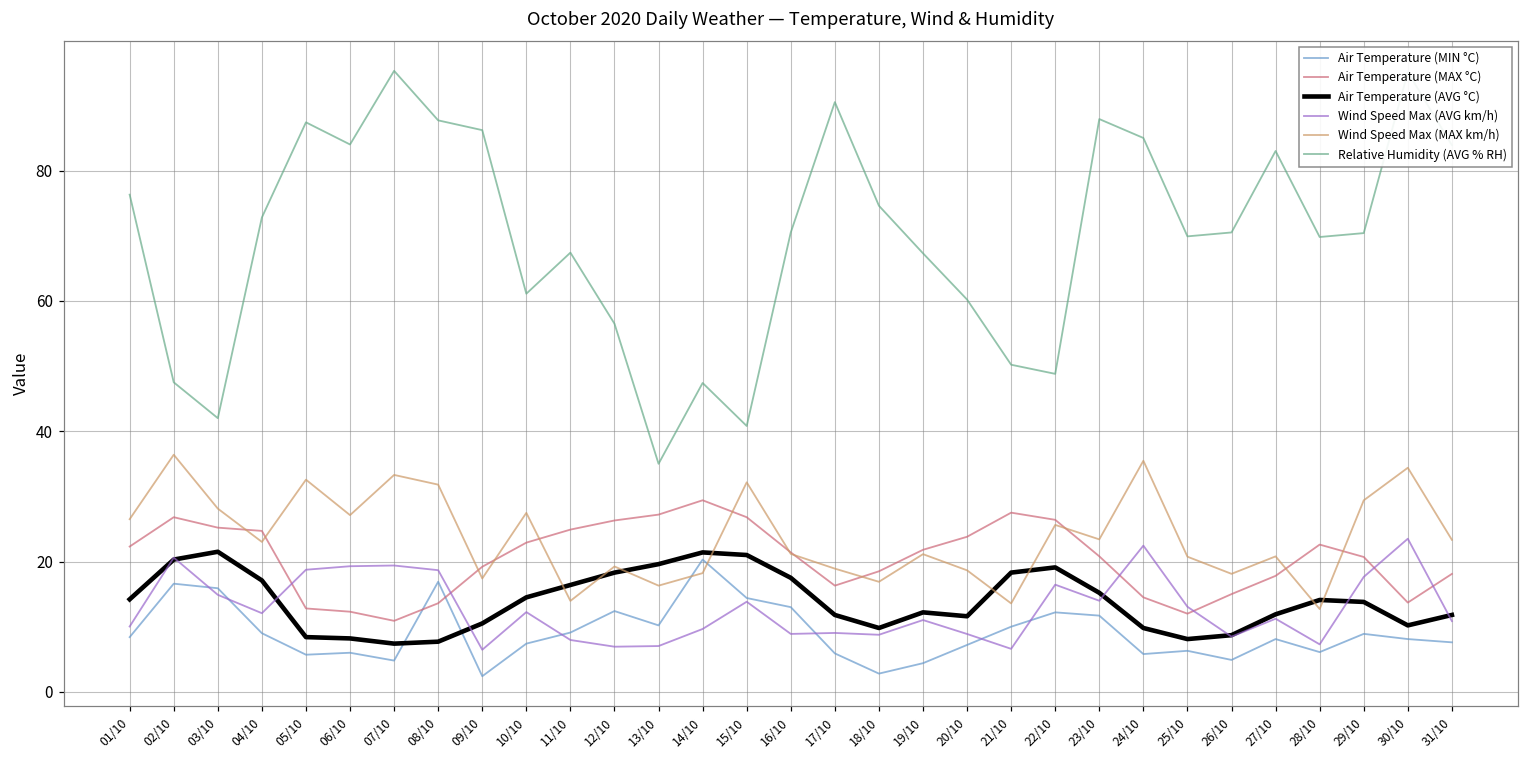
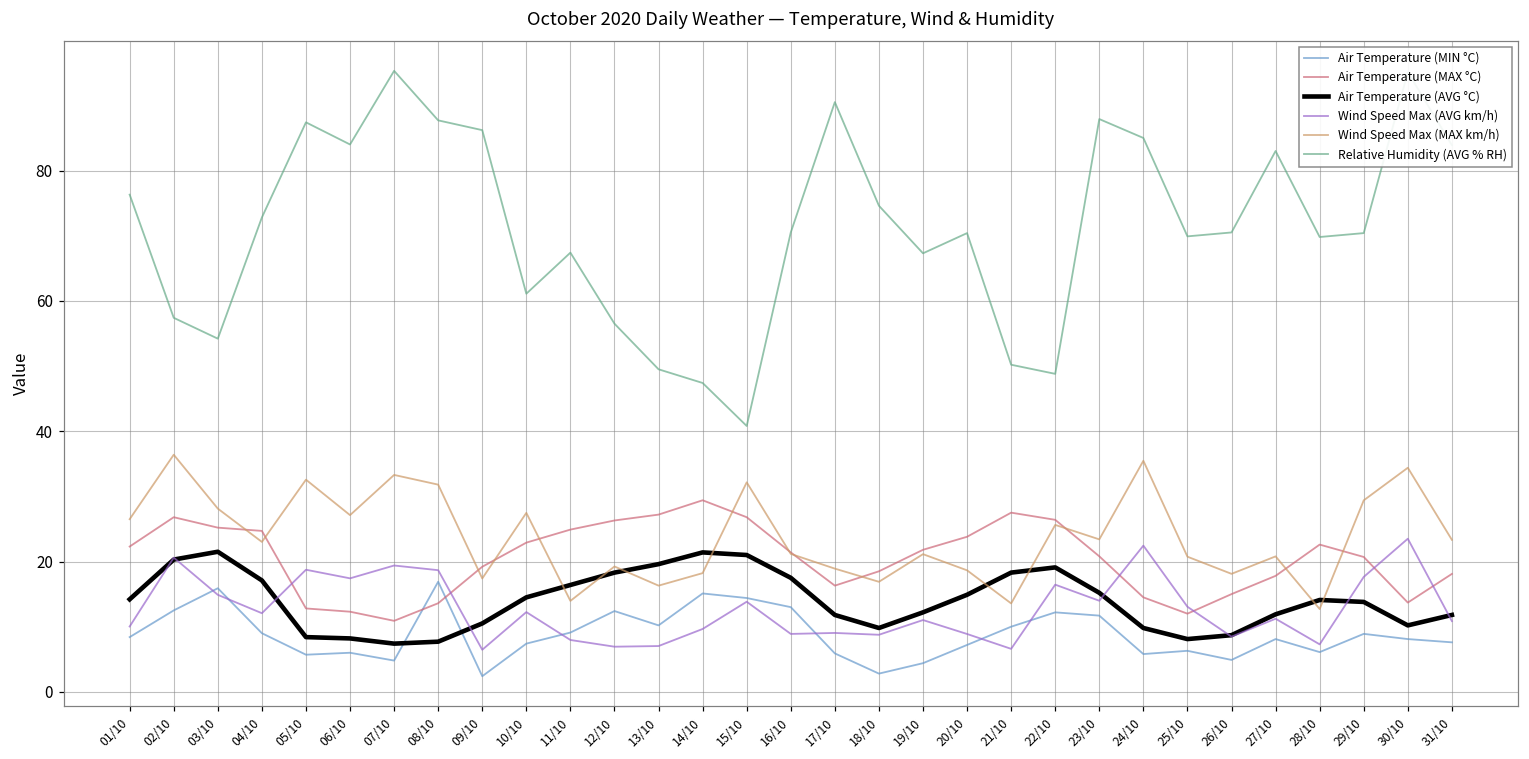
  {
    "Air Temperature (MIN °C)": {
      "01/10": 8,
-     "02/10": 17,
+     "02/10": 13,
      "03/10": 16,
      "04/10": 9,
      "05/10": 6,
      "06/10": 6,
      "07/10": 5,
      "08/10": 17,
      "09/10": 2,
      "10/10": 7,
      "11/10": 9,
      "12/10": 12,
      "13/10": 10,
-     "14/10": 20,
+     "14/10": 15,
      "15/10": 14,
      "16/10": 13,
      "17/10": 6,
      "18/10": 3,
      "19/10": 4,
      "20/10": 7,
      "21/10": 10,
      "22/10": 12,
      "23/10": 12,
      "24/10": 6,
      "25/10": 6,
      "26/10": 5,
      "27/10": 8,
      "28/10": 6,
      "29/10": 9,
      "30/10": 8,
      "31/10": 8
    },
    "Air Temperature (AVG °C)": {
      "01/10": 14,
      "03/10": 22,
      "04/10": 17,
      "05/10": 8,
      "06/10": 8,
      "07/10": 7,
      "08/10": 8,
      "09/10": 11,
      "10/10": 15,
      "11/10": 16,
      "12/10": 18,
      "13/10": 20,
      "14/10": 21,
      "15/10": 21,
      "16/10": 18,
      "17/10": 12,
      "18/10": 10,
      "19/10": 12,
-     "20/10": 12,
+     "20/10": 15,
      "21/10": 18,
      "22/10": 19,
      "23/10": 15,
      "24/10": 10,
      "25/10": 8,
      "27/10": 12,
      "28/10": 14,
      "29/10": 14,
      "30/10": 10,
      "31/10": 12
    },
    "Wind Speed Max (AVG km/h)": {
      "01/10": 10,
      "03/10": 15,
      "04/10": 12,
      "05/10": 19,
-     "06/10": 19,
+     "06/10": 17,
      "07/10": 19,
      "08/10": 19,
      "09/10": 6,
      "10/10": 12,
      "11/10": 8,
      "12/10": 7,
      "13/10": 7,
      "14/10": 10,
      "15/10": 14,
      "16/10": 9,
      "17/10": 9,
      "18/10": 9,
      "19/10": 11,
      "20/10": 9,
      "21/10": 7,
      "22/10": 16,
      "23/10": 14,
      "24/10": 22,
      "25/10": 13,
      "27/10": 11,
      "28/10": 7,
      "29/10": 18,
      "30/10": 24,
      "31/10": 11
    },
    "Relative Humidity (AVG % RH)": {
      "01/10": 76,
-     "02/10": 48,
-     "03/10": 42,
+     "02/10": 57,
+     "03/10": 54,
      "04/10": 73,
      "05/10": 87,
      "06/10": 84,
      "07/10": 95,
      "08/10": 88,
      "09/10": 86,
      "10/10": 61,
      "11/10": 67,
      "12/10": 57,
-     "13/10": 35,
+     "13/10": 50,
      "14/10": 47,
      "15/10": 41,
      "16/10": 71,
      "17/10": 91,
      "18/10": 75,
      "19/10": 67,
-     "20/10": 60,
+     "20/10": 70,
      "21/10": 50,
      "22/10": 49,
      "23/10": 88,
      "24/10": 85,
      "25/10": 70,
      "26/10": 71,
      "27/10": 83,
      "28/10": 70,
      "29/10": 70
    }
  }
